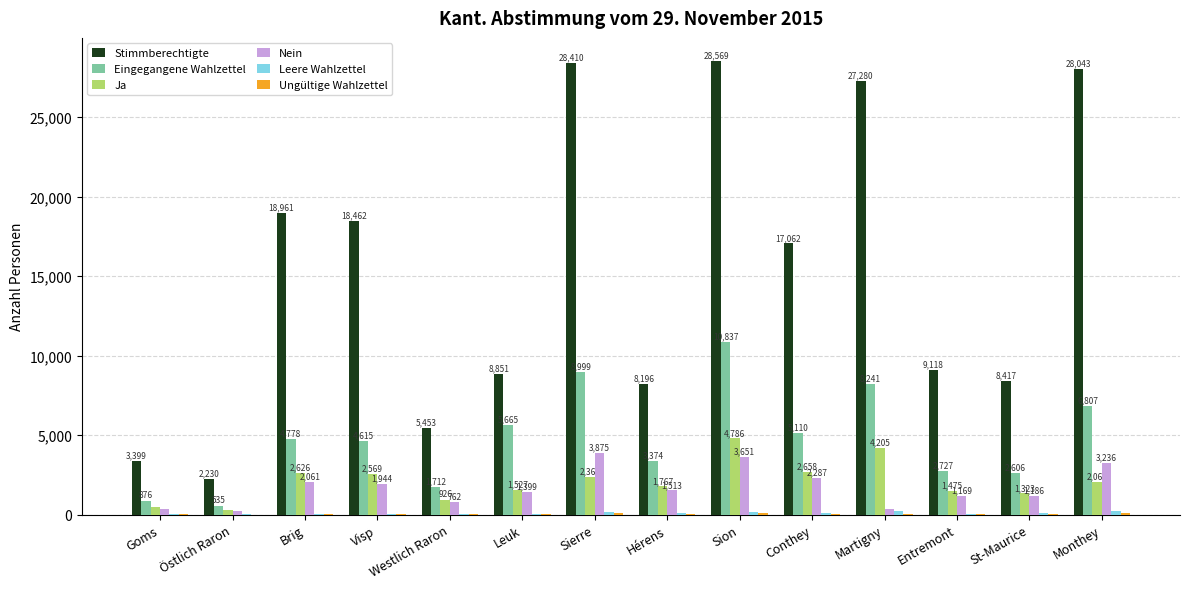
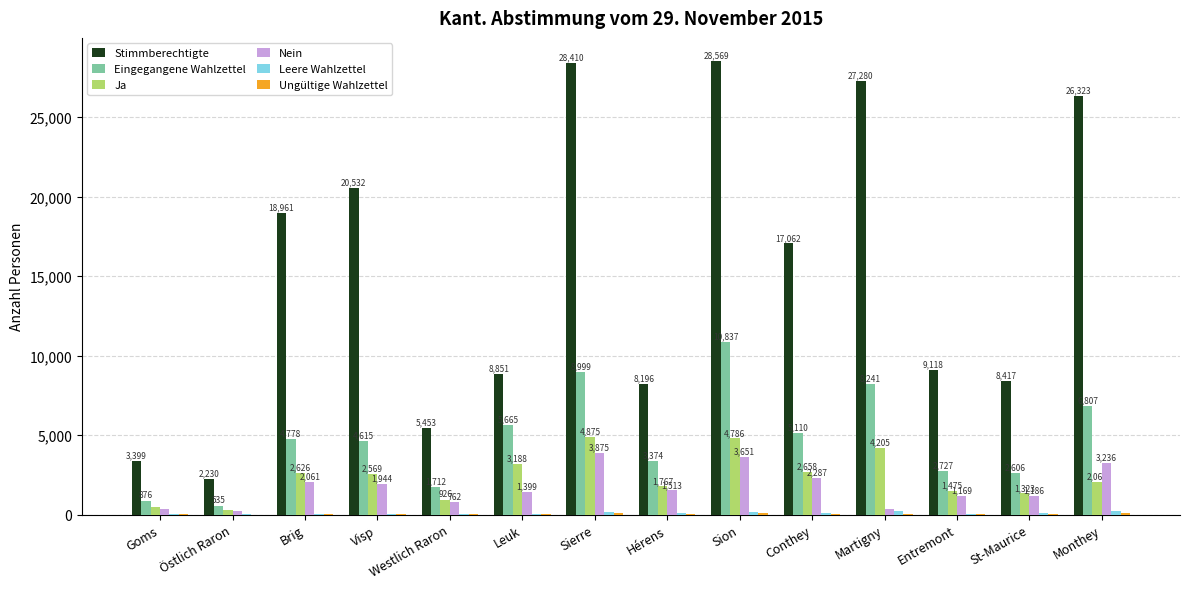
  {
    "Stimmberechtigte": {
      "Goms": "3,399",
      "Östlich Raron": "2,230",
      "Brig": "18,961",
-     "Visp": "18,462",
+     "Visp": "20,532",
      "Westlich Raron": "5,453",
      "Leuk": "8,851",
      "Sierre": "28,410",
      "Hérens": "8,196",
      "Sion": "28,569",
      "Conthey": "17,062",
      "Martigny": "27,280",
      "Entremont": "9,118",
      "St-Maurice": "8,417",
-     "Monthey": "28,043"
+     "Monthey": "26,323"
    },
    "Eingegangene Wahlzettel": {
      "Goms": "876",
      "Östlich Raron": "535",
      "Brig": "4,778",
      "Visp": "4,615",
      "Westlich Raron": "1,712",
      "Leuk": "5,665",
      "Sierre": "8,999",
      "Hérens": "3,374",
      "Sion": "10,837",
      "Conthey": "5,110",
      "Martigny": "8,241",
      "Entremont": "2,727",
      "St-Maurice": "2,606",
      "Monthey": "6,807"
    },
    "Ja": {
      "Brig": "2,626",
      "Visp": "2,569",
-     "Leuk": "1,527",
-     "Sierre": "2,364",
+     "Leuk": "3,188",
+     "Sierre": "4,875",
      "Sion": "4,786",
      "Martigny": "4,205",
      "Monthey": "2,065"
    },
    "Nein": {
      "Brig": "2,061",
      "Visp": "1,944",
      "Leuk": "1,399",
      "Sierre": "3,875",
      "Sion": "3,651",
      "Monthey": "3,236"
    },
    "Leere Wahlzettel": {
      "Sierre": "200",
      "Sion": "200",
      "Martigny": "200",
      "Monthey": "200"
    },
    "Ungültige Wahlzettel": {
      "Östlich Raron": "0"
    }
  }
